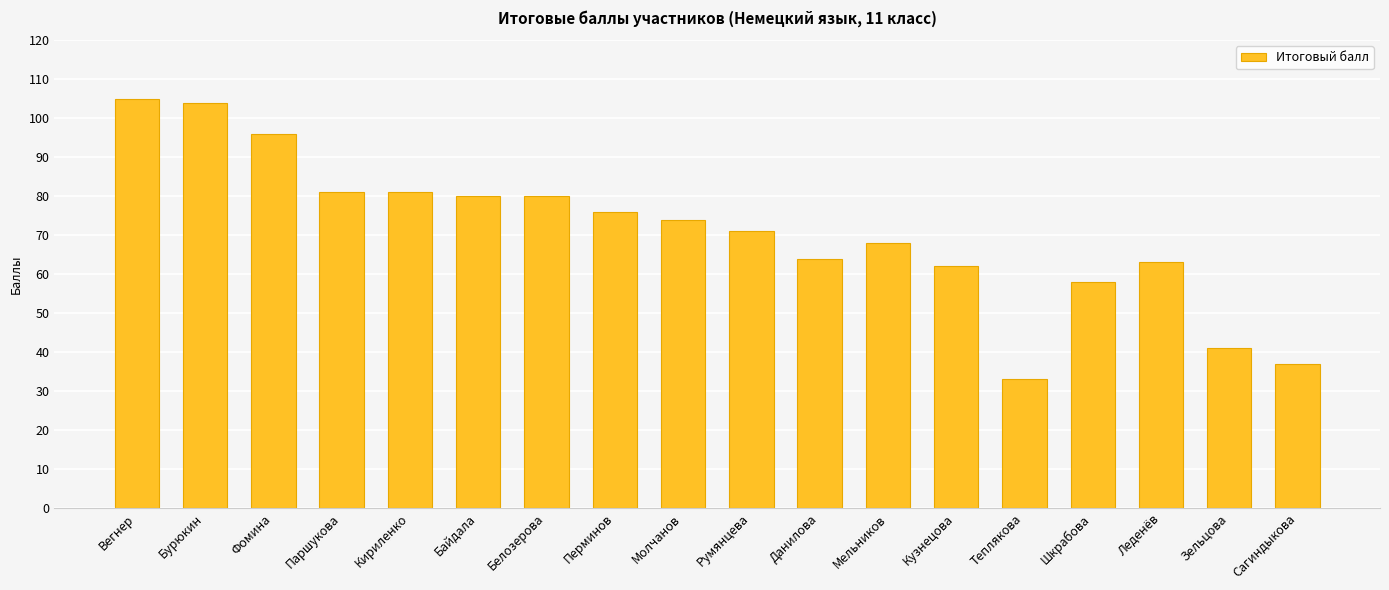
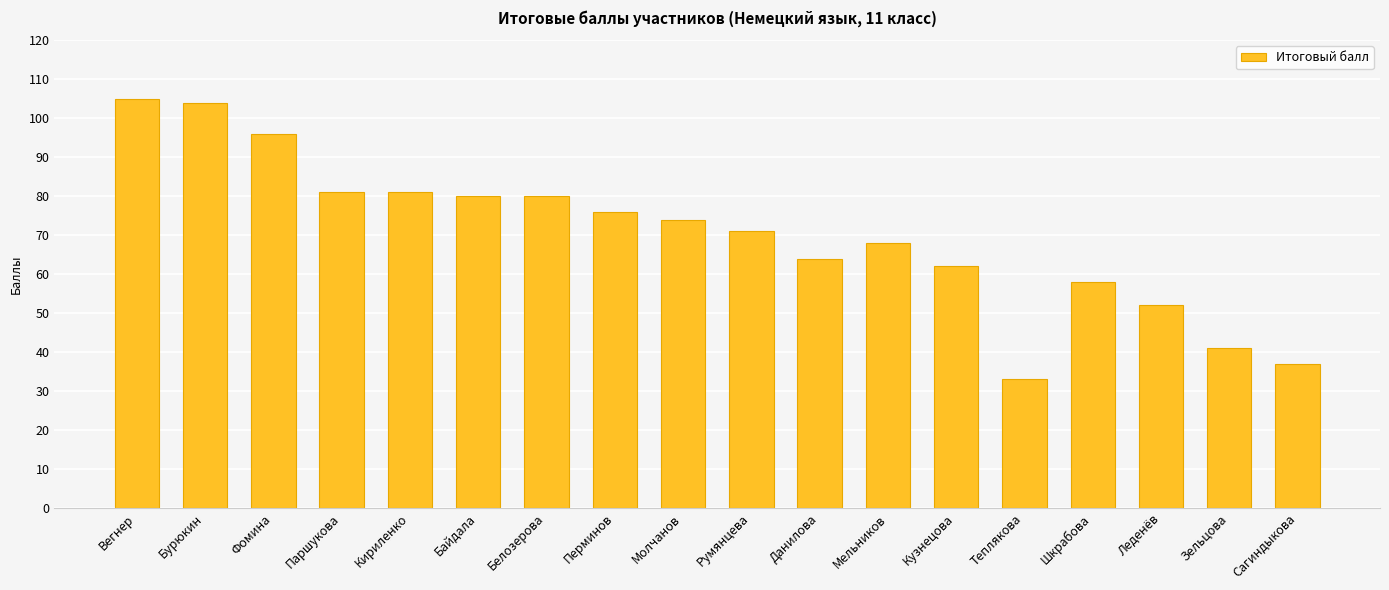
  {
    "Вегнер": 105,
    "Бурюкин": 104,
    "Фомина": 96,
    "Паршукова": 81,
    "Кириленко": 81,
    "Байдала": 80,
    "Белозерова": 80,
    "Перминов": 76,
    "Молчанов": 74,
    "Румянцева": 71,
    "Данилова": 64,
    "Мельников": 68,
    "Кузнецова": 62,
    "Теплякова": 33,
    "Шкрабова": 58,
-   "Леденёв": 63,
+   "Леденёв": 52,
    "Зельцова": 41,
    "Сагиндыкова": 37
  }
